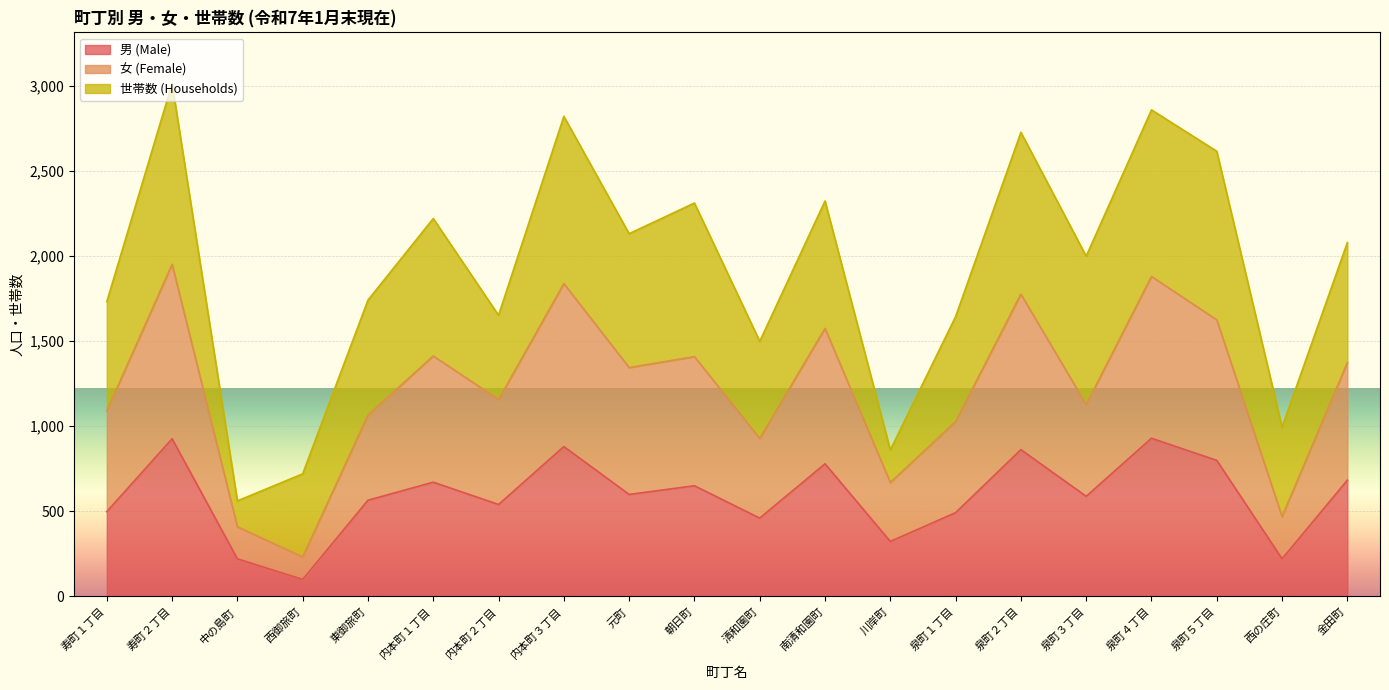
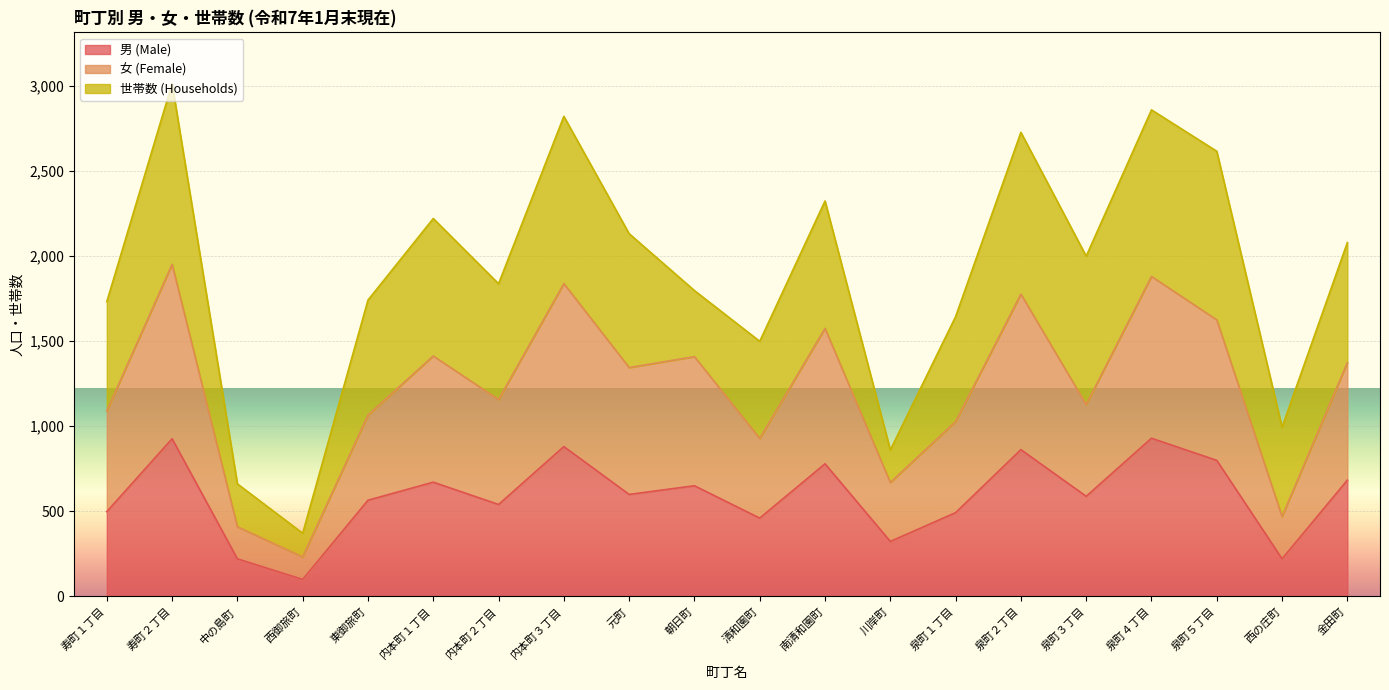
  {
    "世帯数 (Households)": {
      "寿町１丁目": 640,
-     "中の島町": 150,
-     "西御旅町": 490,
+     "中の島町": 250,
+     "西御旅町": 140,
      "東御旅町": 680,
      "内本町１丁目": 810,
-     "内本町２丁目": 500,
+     "内本町２丁目": 680,
      "内本町３丁目": 980,
      "元町": 790,
-     "朝日町": 900,
+     "朝日町": 390,
      "清和園町": 570,
      "南清和園町": 750,
      "川岸町": 190,
      "泉町１丁目": 620,
      "泉町２丁目": 950,
      "泉町３丁目": 870,
      "泉町４丁目": 980,
      "泉町５丁目": 990,
      "西の庄町": 530,
      "金田町": 710
    }
  }
